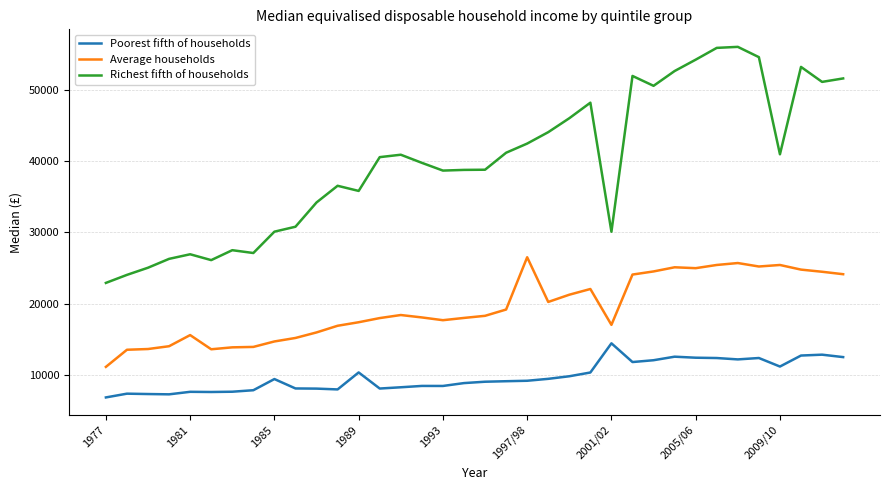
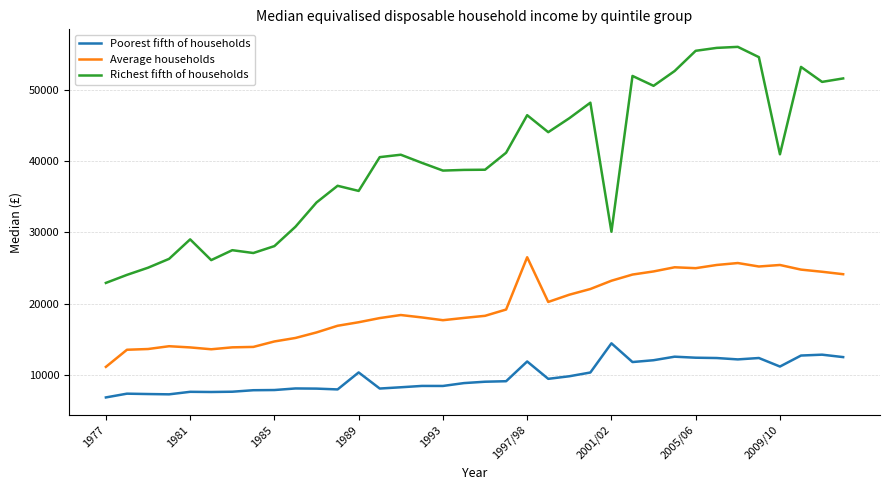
  {
    "Poorest fifth of households": {
      "1977": 7000,
      "1981": 8000,
-     "1985": 9000,
+     "1985": 8000,
      "1989": 10000,
      "1993": 8000,
-     "1997/98": 9000,
+     "1997/98": 12000,
      "2001/02": 14000,
      "2005/06": 12000,
      "2009/10": 11000
    },
    "Average households": {
      "1977": 11000,
-     "1981": 16000,
+     "1981": 14000,
      "1985": 15000,
      "1989": 17000,
      "1993": 18000,
      "1997/98": 26000,
-     "2001/02": 17000,
+     "2001/02": 23000,
      "2005/06": 25000,
      "2009/10": 25000
    },
    "Richest fifth of households": {
      "1977": 23000,
-     "1981": 27000,
-     "1985": 30000,
+     "1981": 29000,
+     "1985": 28000,
      "1989": 36000,
      "1993": 39000,
-     "1997/98": 42000,
+     "1997/98": 46000,
      "2001/02": 30000,
-     "2005/06": 54000,
+     "2005/06": 55000,
      "2009/10": 41000
    }
  }
